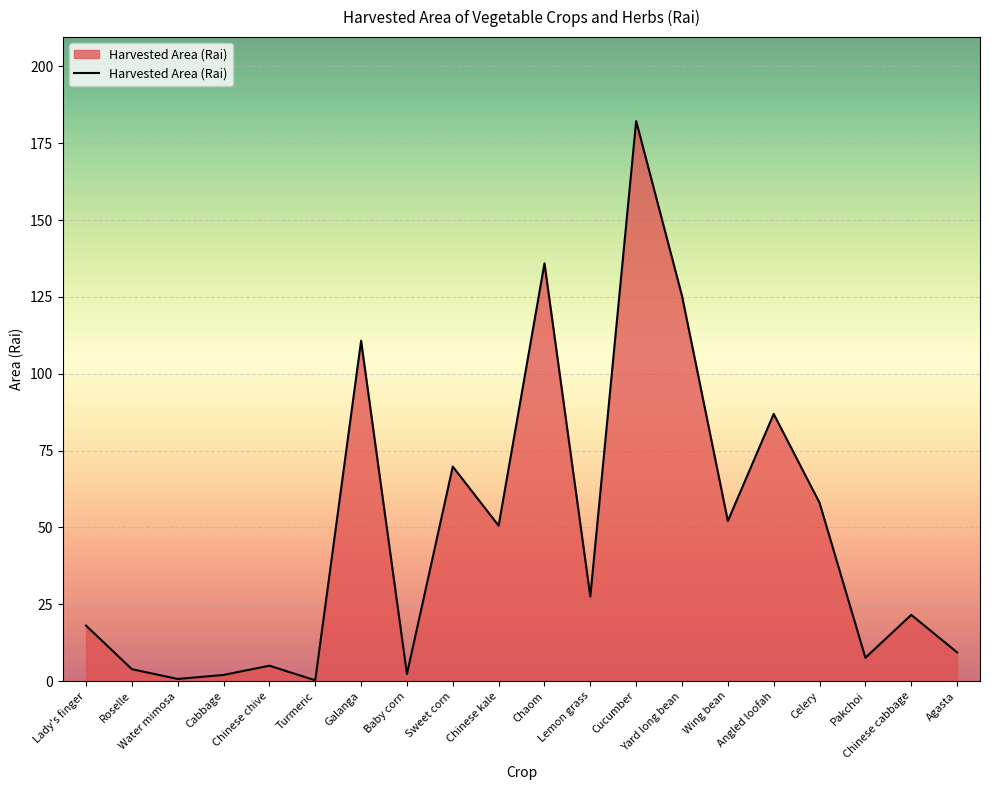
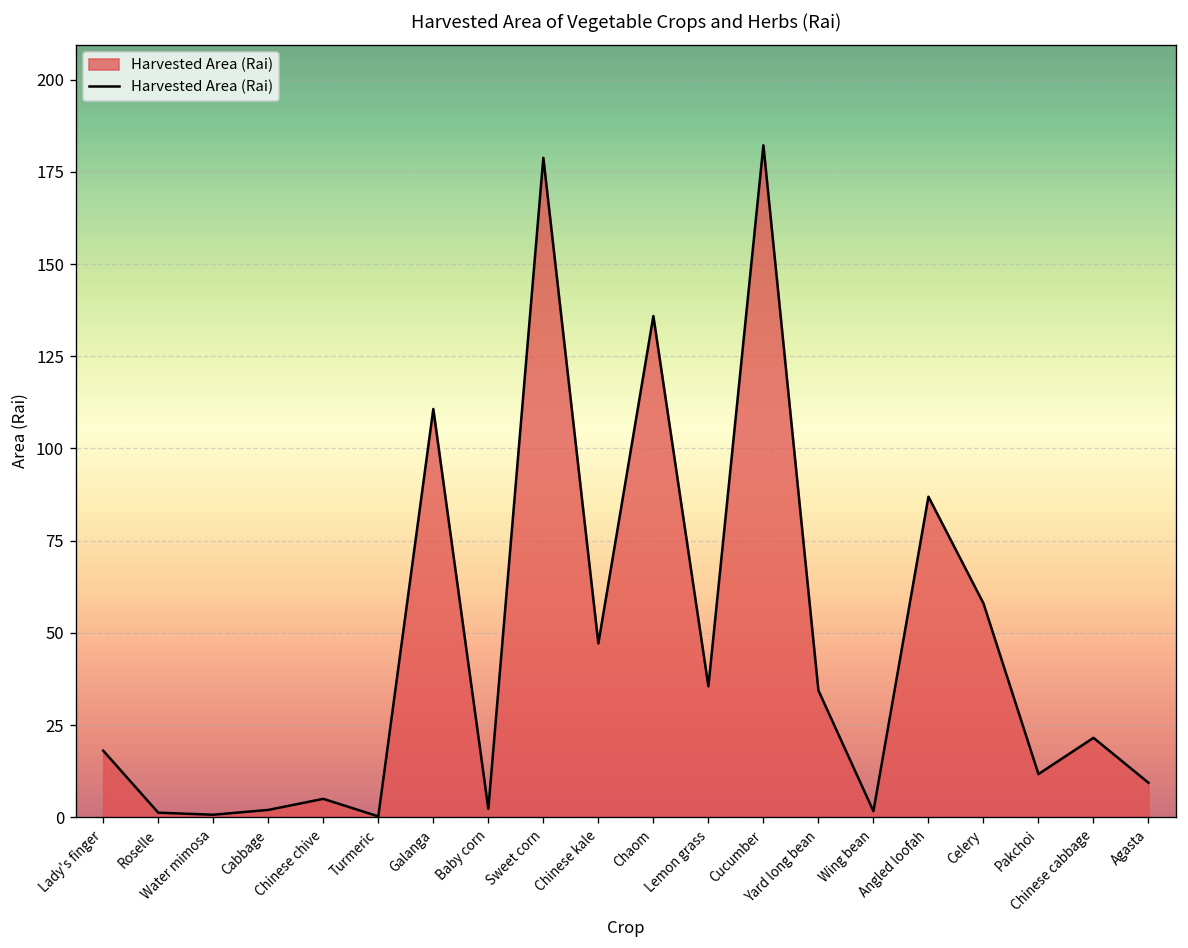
  {
    "Lady's finger": 18,
-   "Roselle": 4,
+   "Roselle": 1,
    "Water mimosa": 1,
    "Cabbage": 2,
    "Chinese chive": 5,
    "Turmeric": 0,
    "Galanga": 111,
    "Baby corn": 2,
-   "Sweet corn": 70,
-   "Chinese kale": 51,
+   "Sweet corn": 179,
+   "Chinese kale": 47,
    "Chaom": 136,
-   "Lemon grass": 28,
+   "Lemon grass": 36,
    "Cucumber": 182,
-   "Yard long bean": 125,
-   "Wing bean": 52,
+   "Yard long bean": 34,
+   "Wing bean": 2,
    "Angled loofah": 87,
    "Celery": 58,
-   "Pakchoi": 8,
+   "Pakchoi": 12,
    "Chinese cabbage": 22,
    "Agasta": 9
  }
